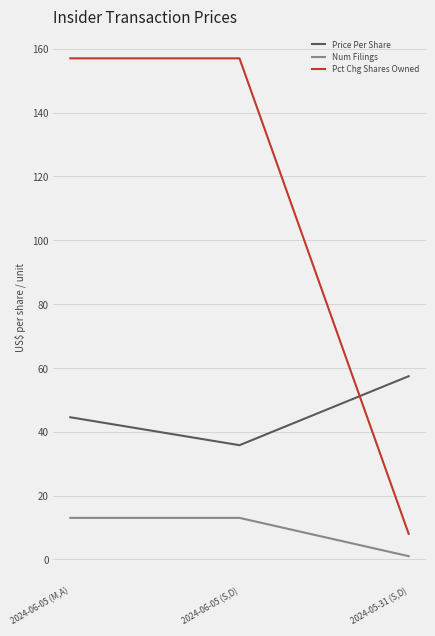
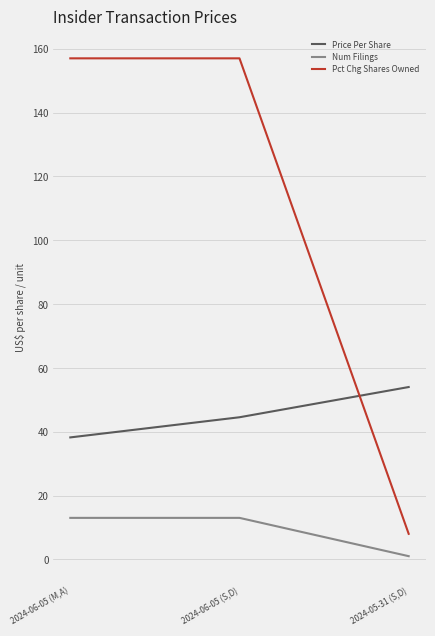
  {
    "Price Per Share": {
-     "2024-06-05 (M,A)": 45,
-     "2024-06-05 (S,D)": 36,
-     "2024-05-31 (S,D)": 57
+     "2024-06-05 (M,A)": 38,
+     "2024-06-05 (S,D)": 45,
+     "2024-05-31 (S,D)": 54
    },
    "Num Filings": {
      "2024-06-05 (M,A)": 13,
      "2024-06-05 (S,D)": 13,
      "2024-05-31 (S,D)": 1
    },
    "Pct Chg Shares Owned": {
      "2024-06-05 (M,A)": 157,
      "2024-06-05 (S,D)": 157,
      "2024-05-31 (S,D)": 8
    }
  }
